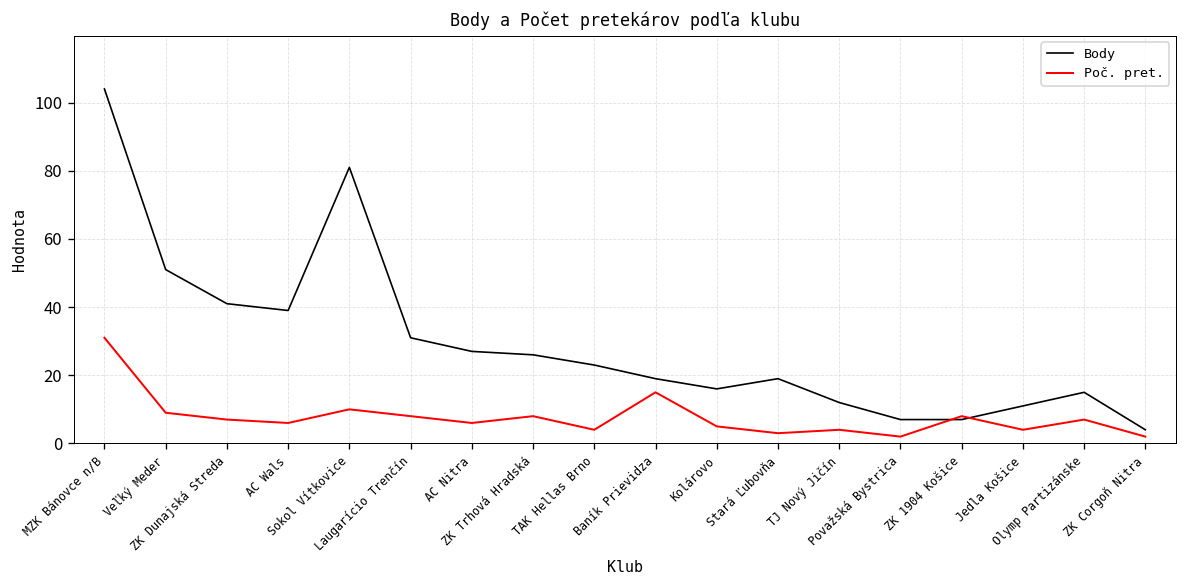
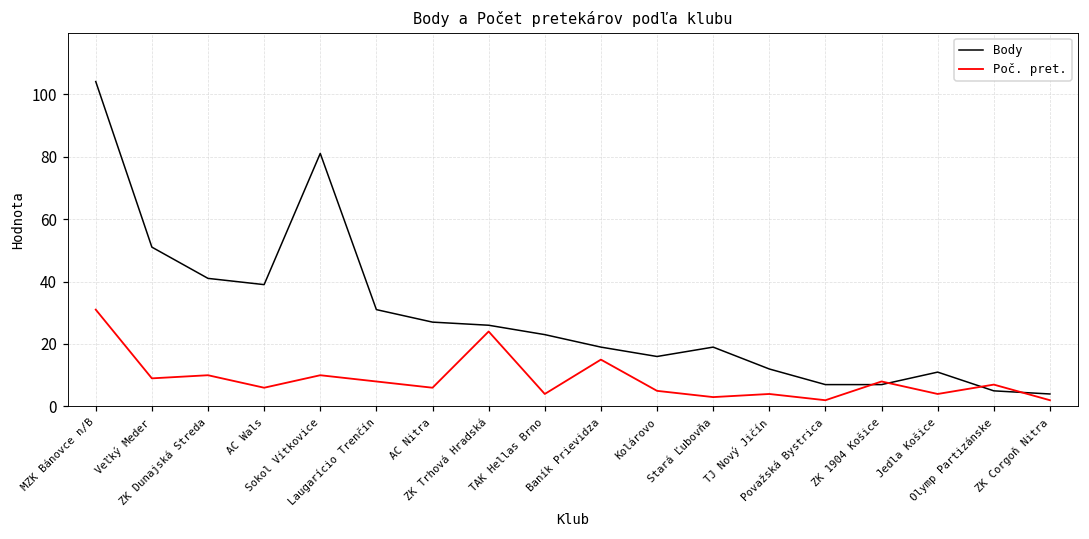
  {
    "Body": {
      "MZK Bánovce n/B": 104,
      "Veľký Meder": 51,
      "ZK Dunajská Streda": 41,
      "AC Wals": 39,
      "Sokol Vítkovice": 81,
      "Laugarício Trenčín": 31,
      "AC Nitra": 27,
      "ZK Trhová Hradská": 26,
      "TAK Hellas Brno": 23,
      "Baník Prievidza": 19,
      "Kolárovo": 16,
      "Stará Ľubovňa": 19,
      "TJ Nový Jičín": 12,
      "Považská Bystrica": 7,
      "ZK 1904 Košice": 7,
      "Jedla Košice": 11,
-     "Olymp Partizánske": 15,
+     "Olymp Partizánske": 5,
      "ZK Corgoň Nitra": 4
    },
    "Poč. pret.": {
      "MZK Bánovce n/B": 31,
      "Veľký Meder": 9,
-     "ZK Dunajská Streda": 7,
+     "ZK Dunajská Streda": 10,
      "AC Wals": 6,
      "Sokol Vítkovice": 10,
      "Laugarício Trenčín": 8,
      "AC Nitra": 6,
-     "ZK Trhová Hradská": 8,
+     "ZK Trhová Hradská": 24,
      "TAK Hellas Brno": 4,
      "Baník Prievidza": 15,
      "Kolárovo": 5,
      "Stará Ľubovňa": 3,
      "TJ Nový Jičín": 4,
      "Považská Bystrica": 2,
      "ZK 1904 Košice": 8,
      "Jedla Košice": 4,
      "Olymp Partizánske": 7,
      "ZK Corgoň Nitra": 2
    }
  }
